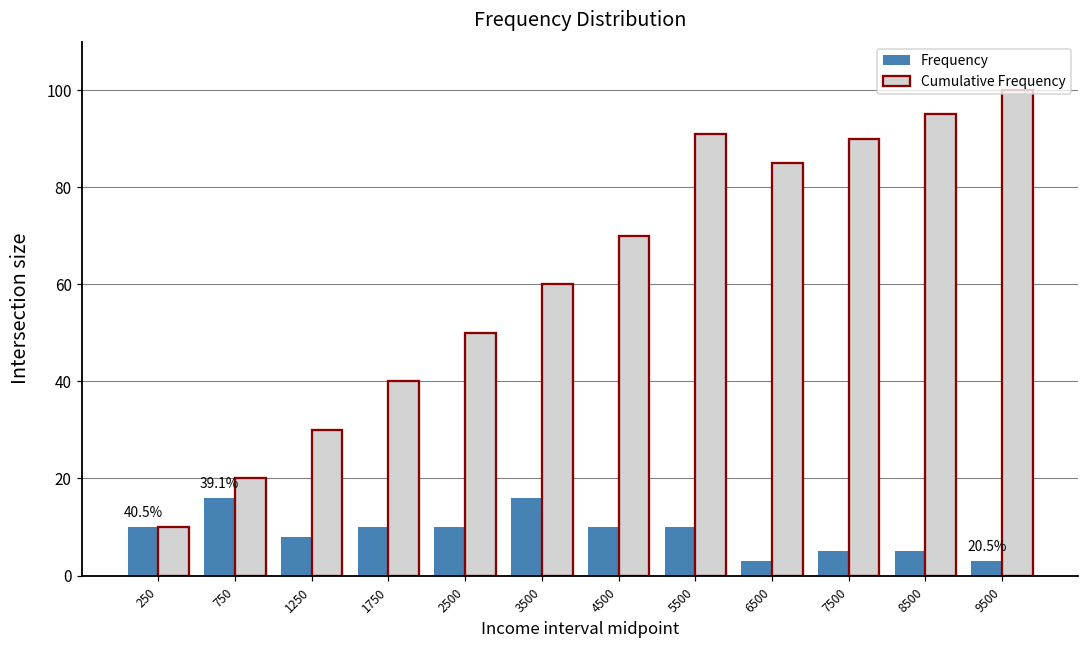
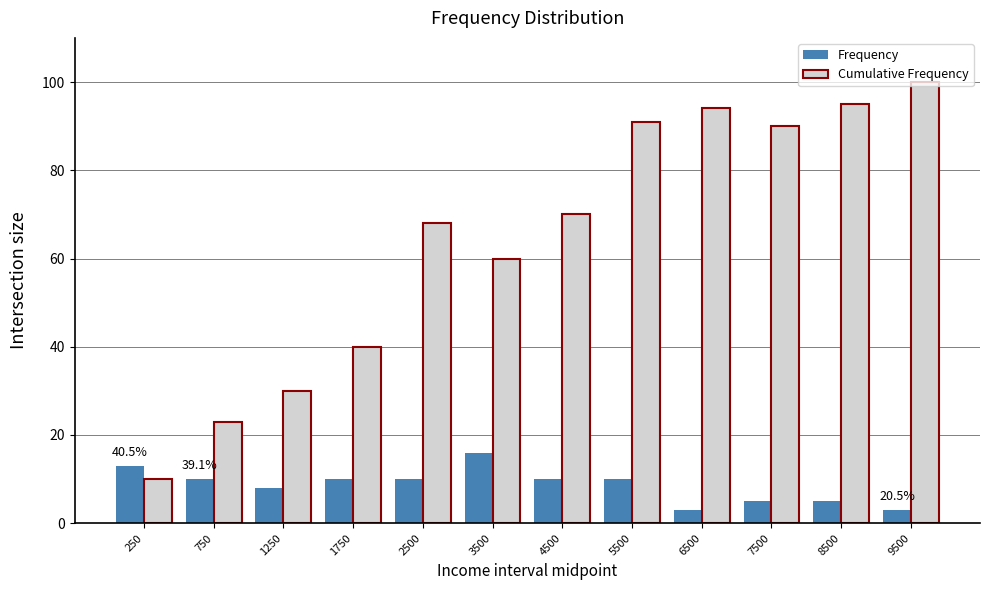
  {
    "Frequency": {
-     "250": 10,
-     "750": 16,
+     "250": 13,
+     "750": 10,
      "1250": 8,
      "1750": 10,
      "2500": 10,
      "3500": 16,
      "4500": 10,
      "5500": 10,
      "6500": 3,
      "7500": 5,
      "8500": 5
    },
    "Cumulative Frequency": {
      "250": 10,
-     "750": 20,
+     "750": 23,
      "1250": 30,
      "1750": 40,
-     "2500": 50,
+     "2500": 68,
      "3500": 60,
      "4500": 70,
      "5500": 91,
-     "6500": 85,
+     "6500": 94,
      "7500": 90,
      "8500": 95
    }
  }
